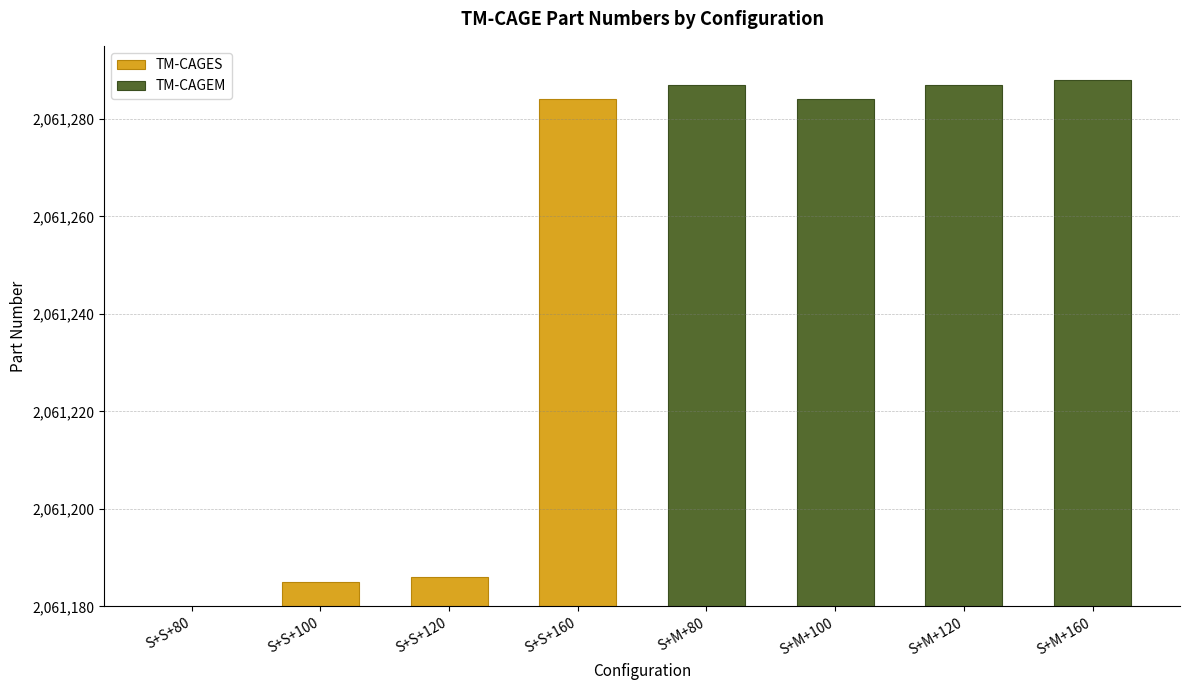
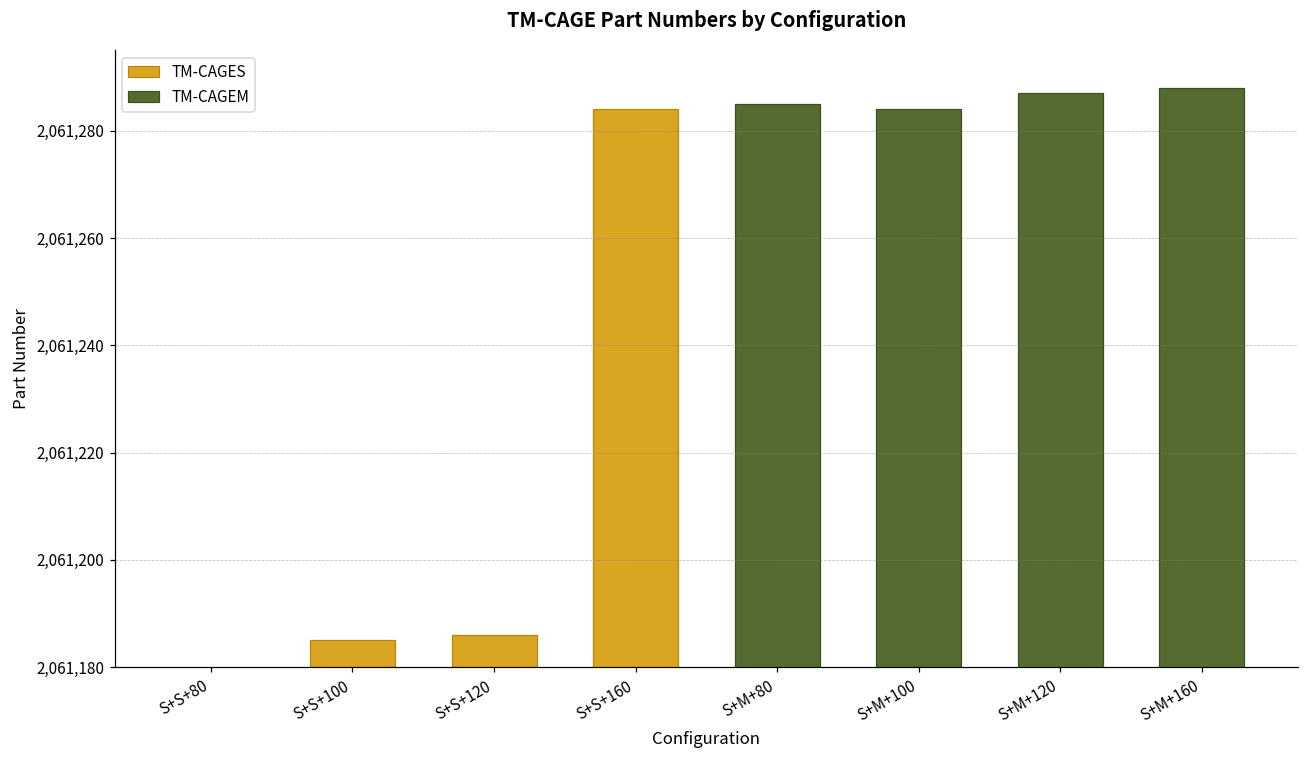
  {
    "TM-CAGES": {
      "S+S+100": "2,061,185",
      "S+S+120": "2,061,186",
      "S+S+160": "2,061,284"
    },
    "TM-CAGEM": {
-     "S+M+80": "2,061,287",
+     "S+M+80": "2,061,285",
      "S+M+100": "2,061,284",
      "S+M+120": "2,061,287",
      "S+M+160": "2,061,288"
    }
  }
